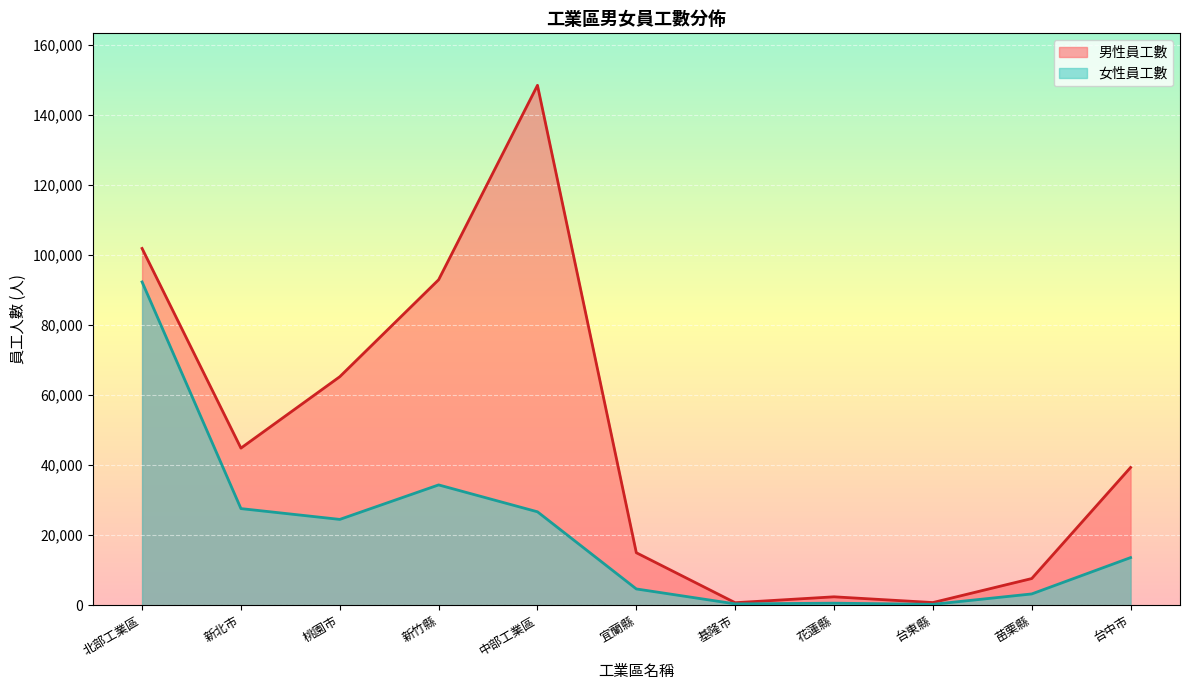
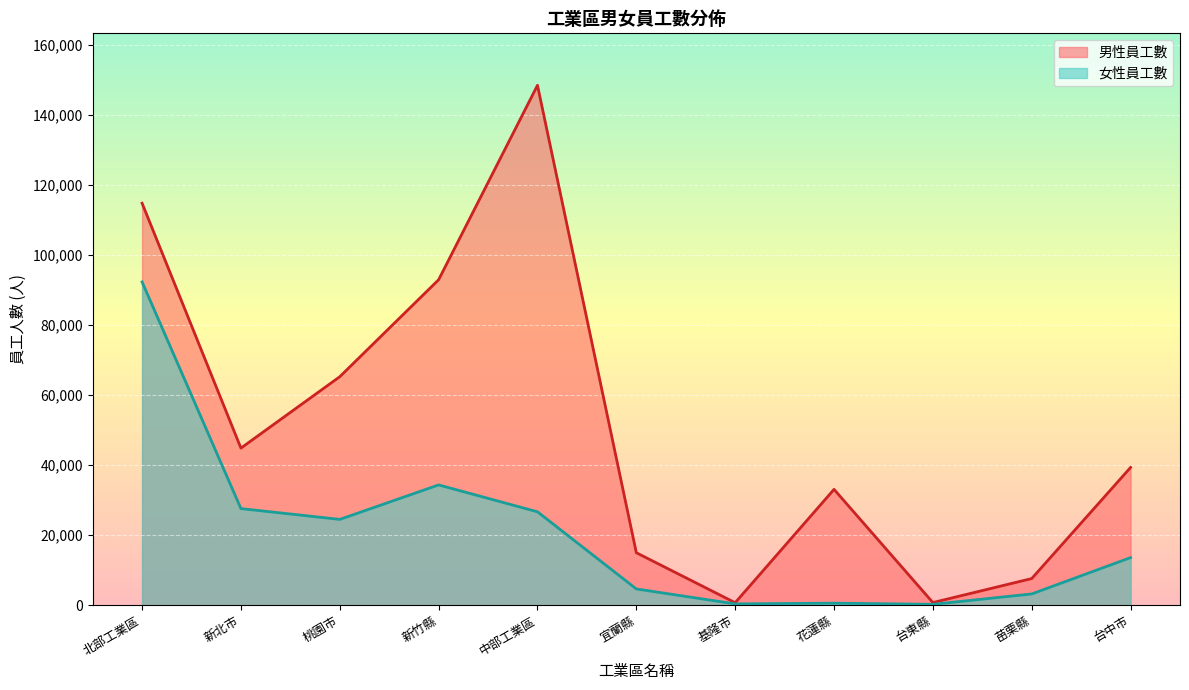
  {
    "男性員工數": {
-     "北部工業區": "102,000",
+     "北部工業區": "115,000",
      "新北市": "45,000",
      "桃園市": "65,000",
      "新竹縣": "93,000",
      "中部工業區": "148,000",
      "宜蘭縣": "15,000",
-     "花蓮縣": "2,000",
+     "花蓮縣": "33,000",
      "苗栗縣": "8,000",
      "台中市": "39,000"
    },
    "女性員工數": {
      "北部工業區": "92,000",
      "新北市": "28,000",
      "桃園市": "24,000",
      "新竹縣": "34,000",
      "中部工業區": "27,000",
      "宜蘭縣": "5,000",
      "花蓮縣": "1,000",
      "苗栗縣": "3,000",
      "台中市": "14,000"
    }
  }
